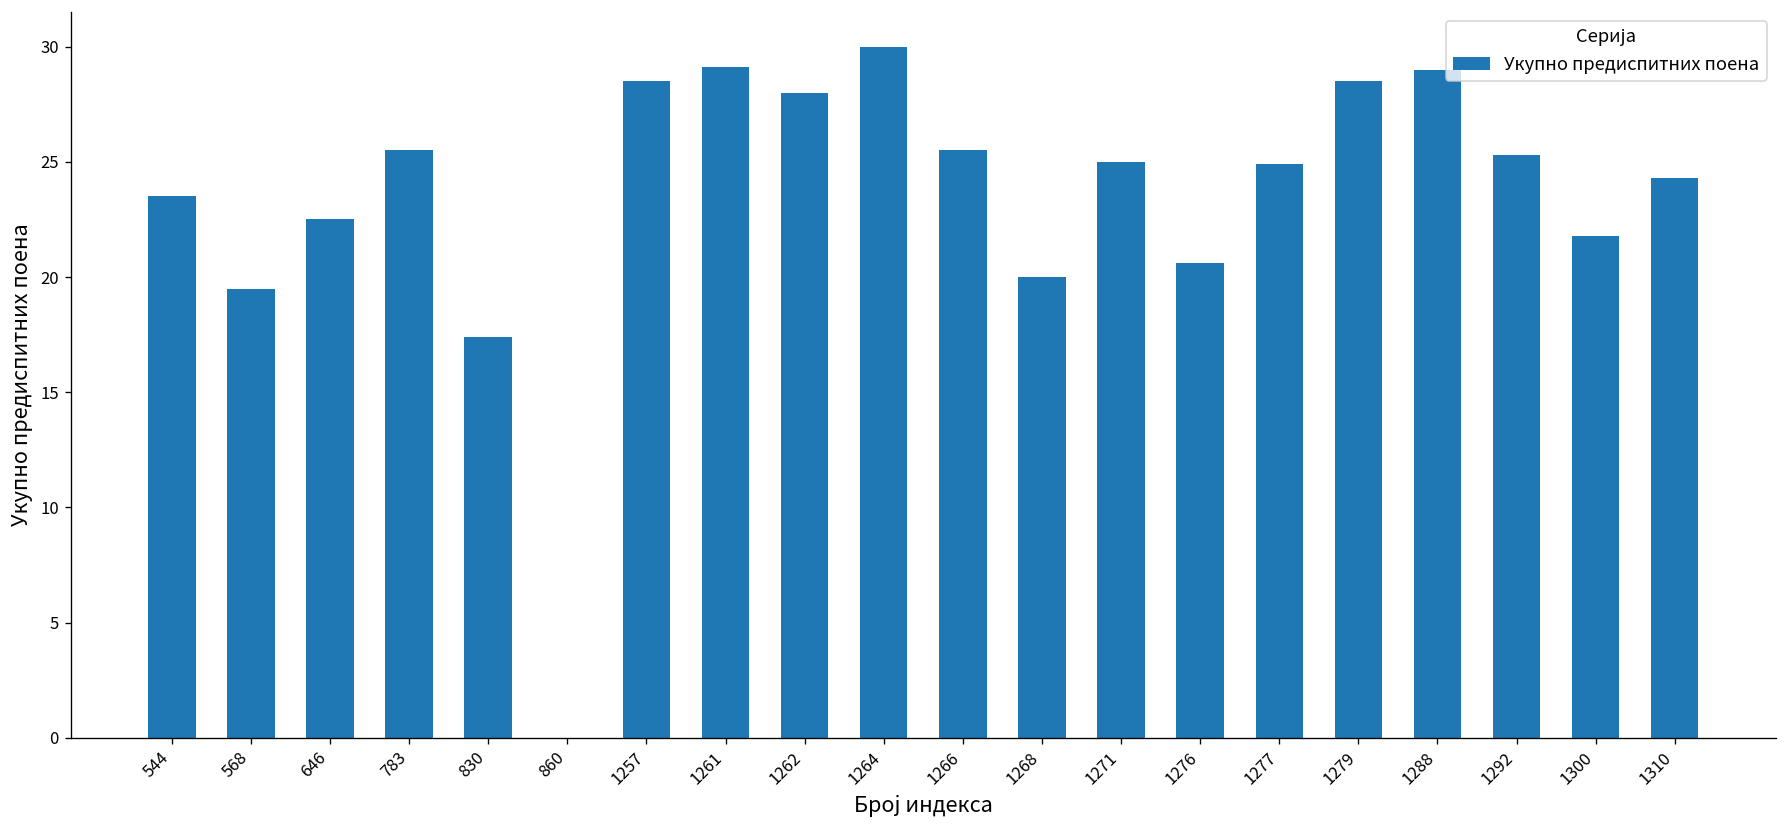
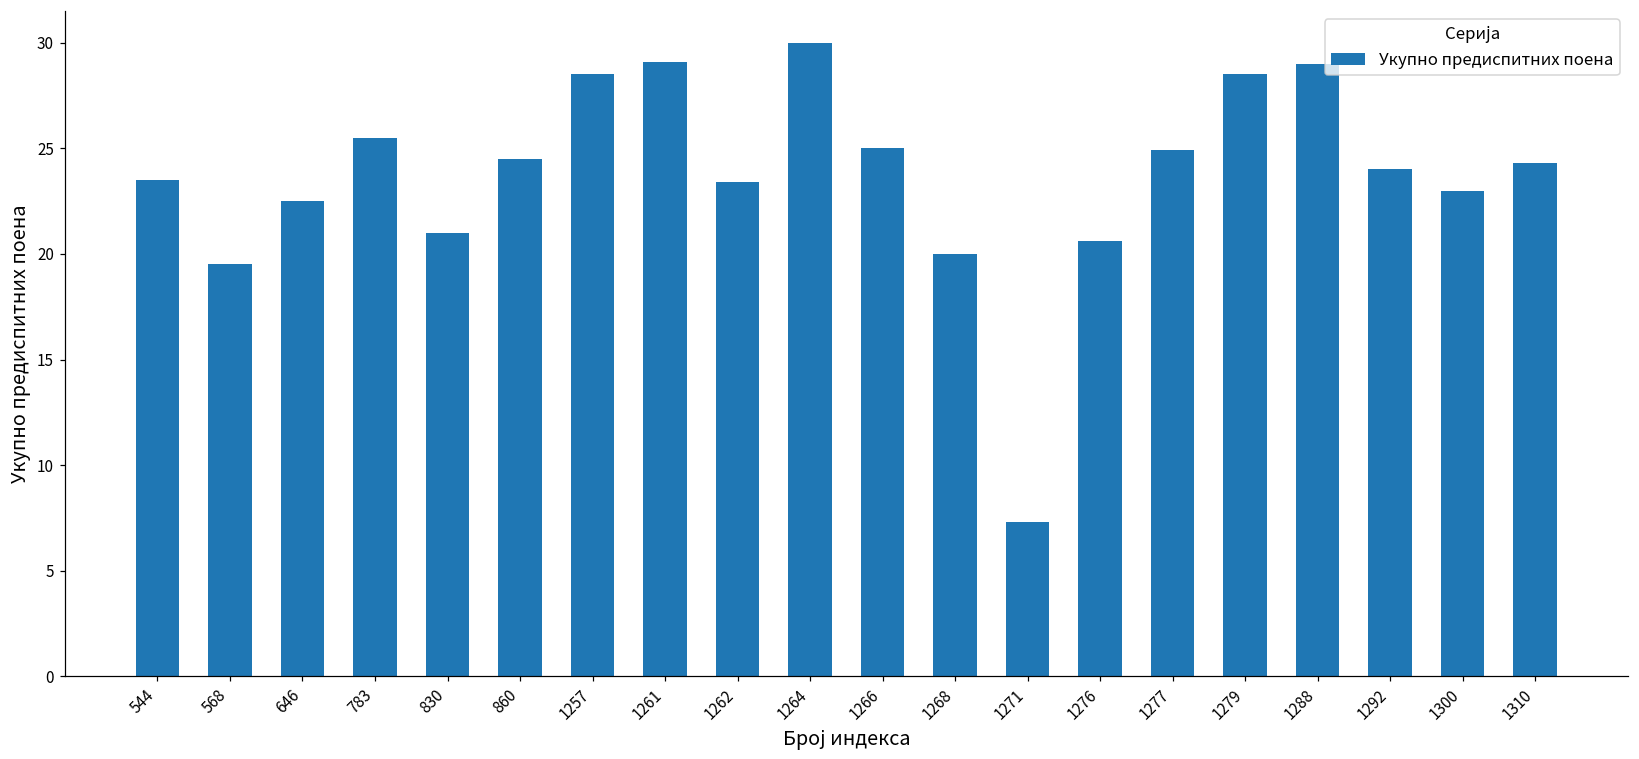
  {
    "544": 23.5,
    "568": 19.5,
    "646": 22.5,
    "783": 25.5,
-   "830": 17.4,
-   "860": 0.0,
+   "830": 21.0,
+   "860": 24.5,
    "1257": 28.5,
    "1261": 29.1,
-   "1262": 28.0,
+   "1262": 23.4,
    "1264": 30.0,
-   "1266": 25.5,
+   "1266": 25.0,
    "1268": 20.0,
-   "1271": 25.0,
+   "1271": 7.3,
    "1276": 20.6,
    "1277": 24.9,
    "1279": 28.5,
    "1288": 29.0,
-   "1292": 25.3,
-   "1300": 21.8,
+   "1292": 24.0,
+   "1300": 23.0,
    "1310": 24.3
  }
